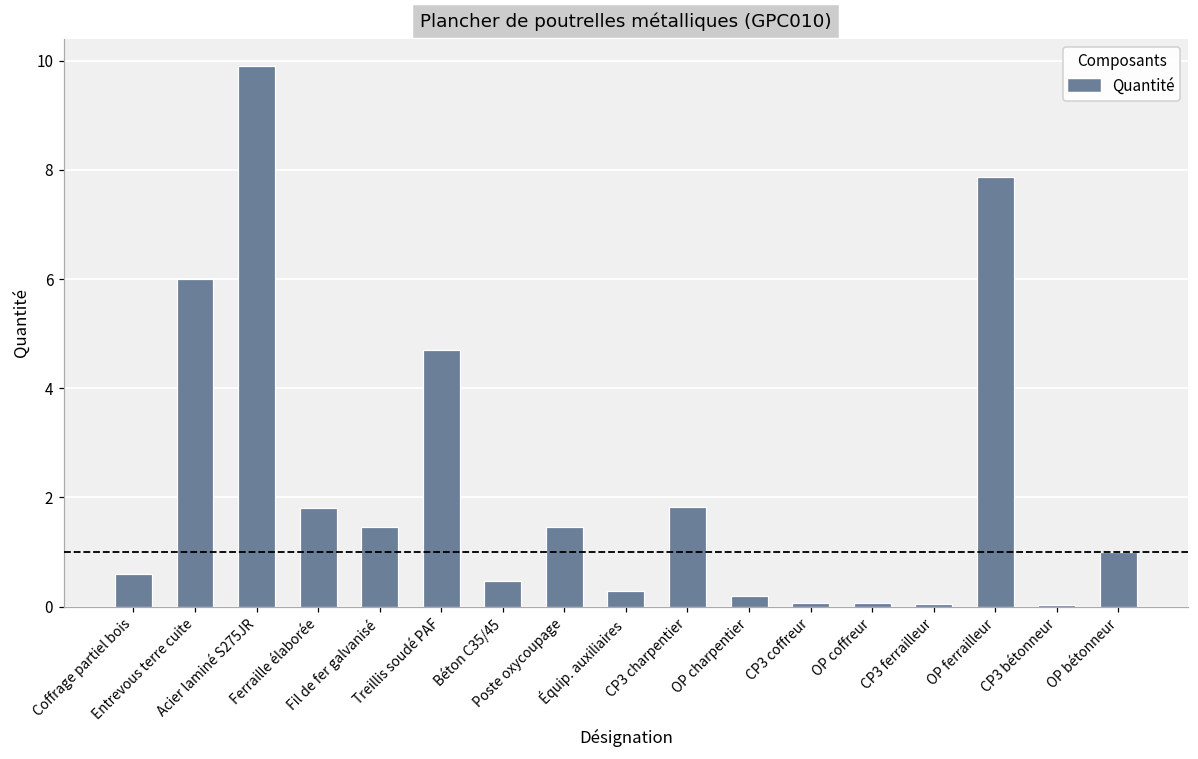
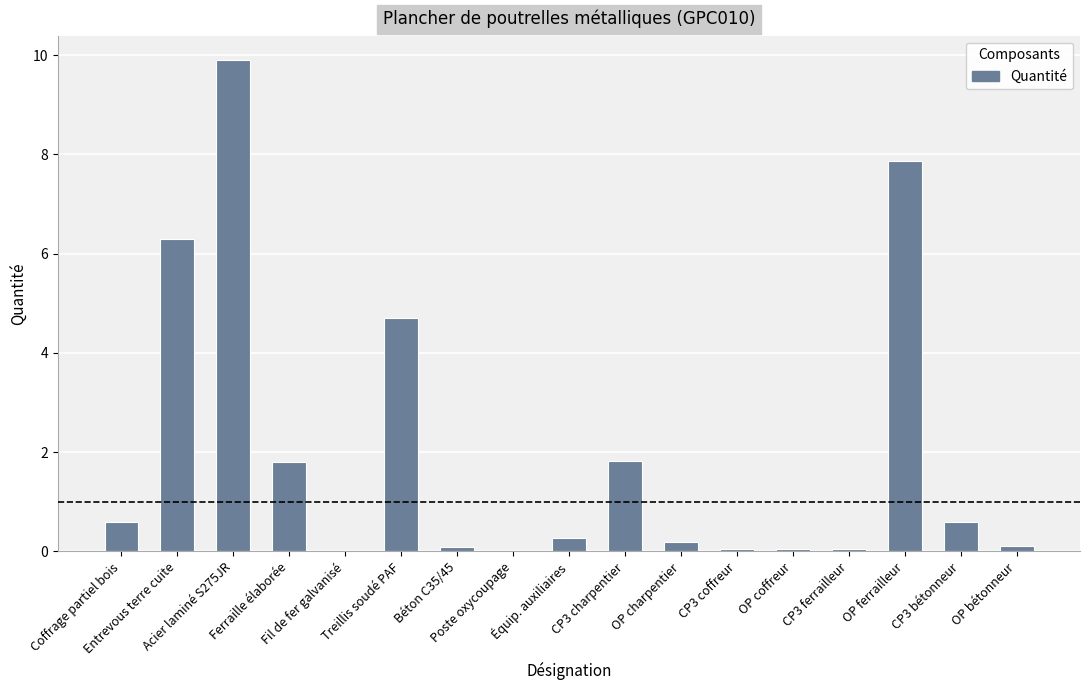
  {
    "Coffrage partiel bois": 0.6,
-   "Entrevous terre cuite": 6.0,
+   "Entrevous terre cuite": 6.3,
    "Acier laminé S275JR": 9.9,
    "Ferraille élaborée": 1.8,
-   "Fil de fer galvanisé": 1.5,
+   "Fil de fer galvanisé": 0.0,
    "Treillis soudé PAF": 4.7,
-   "Béton C35/45": 0.5,
-   "Poste oxycoupage": 1.5,
+   "Béton C35/45": 0.1,
+   "Poste oxycoupage": 0.0,
    "Équip. auxiliaires": 0.3,
    "CP3 charpentier": 1.8,
    "OP charpentier": 0.2,
    "CP3 coffreur": 0.1,
    "OP coffreur": 0.1,
    "OP ferrailleur": 7.9,
-   "CP3 bétonneur": 0.0,
-   "OP bétonneur": 1.0
+   "CP3 bétonneur": 0.6,
+   "OP bétonneur": 0.1
  }
